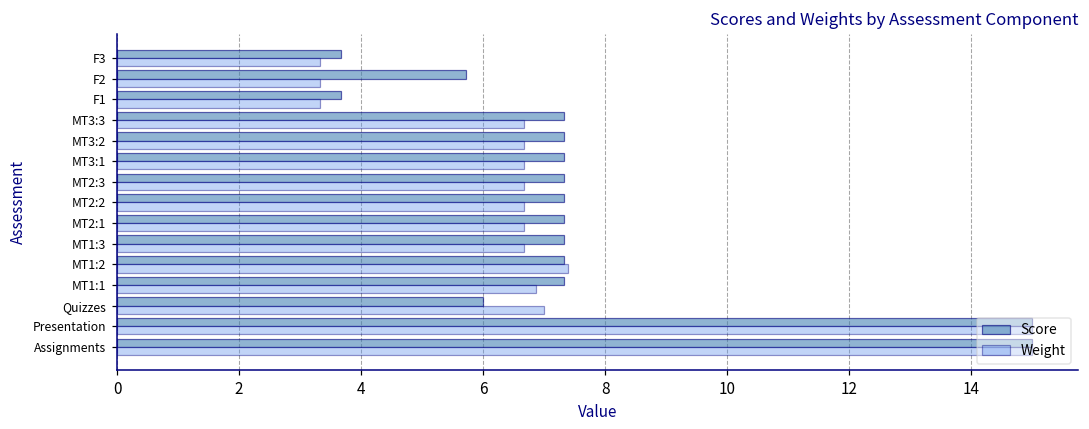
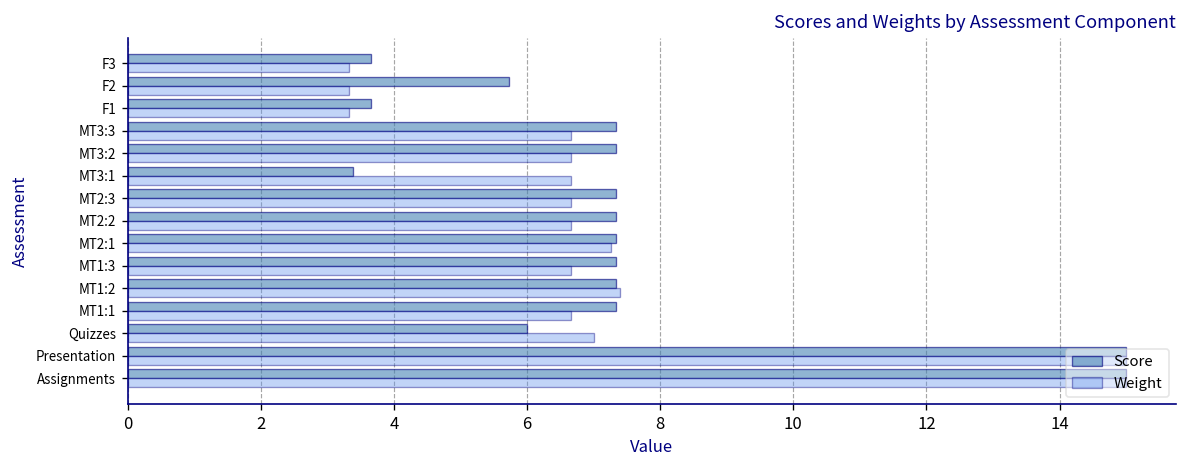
  {
    "Score": {
      "F3": 3.7,
      "F2": 5.7,
      "F1": 3.7,
      "MT3:3": 7.3,
      "MT3:2": 7.3,
-     "MT3:1": 7.3,
+     "MT3:1": 3.4,
      "MT2:3": 7.3,
      "MT2:2": 7.3,
      "MT2:1": 7.3,
      "MT1:3": 7.3,
      "MT1:2": 7.3,
      "MT1:1": 7.3,
      "Quizzes": 6.0
    },
    "Weight": {
      "F3": 3.3,
      "F2": 3.3,
      "F1": 3.3,
      "MT3:3": 6.7,
      "MT3:2": 6.7,
      "MT3:1": 6.7,
      "MT2:3": 6.7,
      "MT2:2": 6.7,
-     "MT2:1": 6.7,
+     "MT2:1": 7.3,
      "MT1:3": 6.7,
      "MT1:2": 7.4,
-     "MT1:1": 6.9,
+     "MT1:1": 6.7,
      "Quizzes": 7.0
    }
  }
